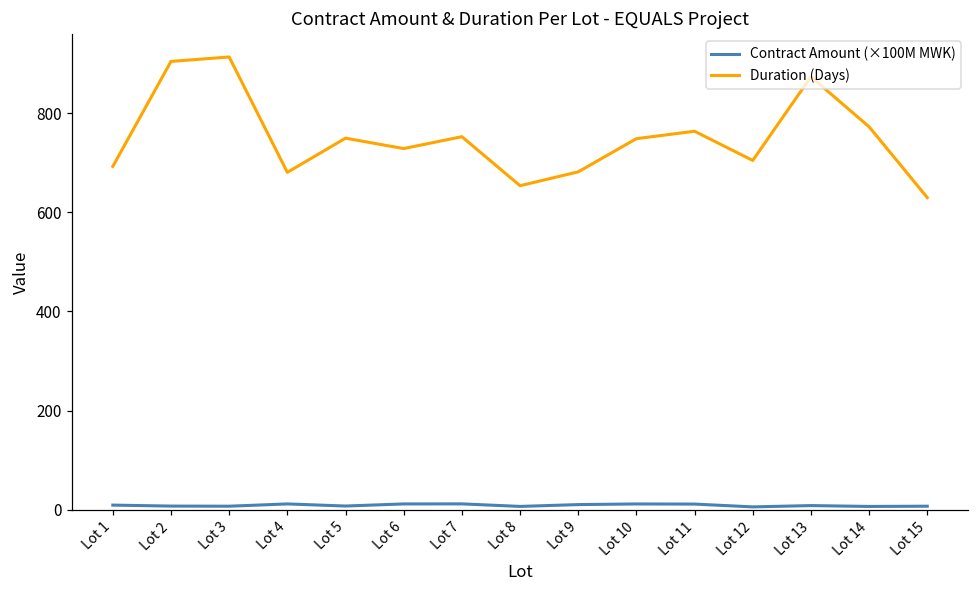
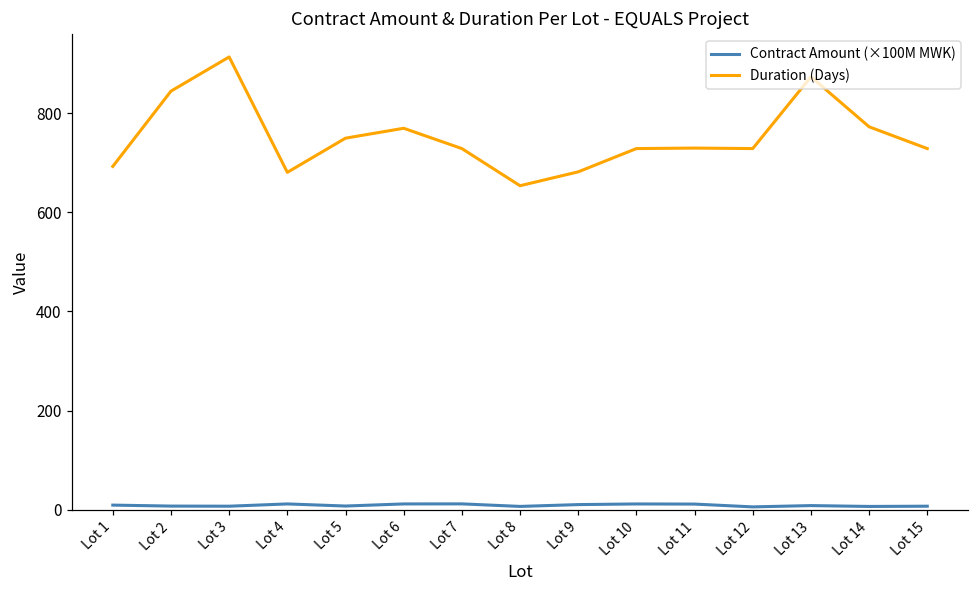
  {
    "Contract Amount (×100M MWK)": {
      "Lot 1": 10,
      "Lot 2": 10,
      "Lot 3": 10,
      "Lot 4": 10,
      "Lot 5": 10,
      "Lot 6": 10,
      "Lot 7": 10,
      "Lot 8": 10,
      "Lot 9": 10,
      "Lot 10": 10,
      "Lot 11": 10,
      "Lot 12": 10,
      "Lot 13": 10,
      "Lot 14": 10,
      "Lot 15": 10
    },
    "Duration (Days)": {
      "Lot 1": 690,
-     "Lot 2": 910,
+     "Lot 2": 850,
      "Lot 3": 910,
      "Lot 4": 680,
      "Lot 5": 750,
-     "Lot 6": 730,
-     "Lot 7": 750,
+     "Lot 6": 770,
+     "Lot 7": 730,
      "Lot 8": 650,
      "Lot 9": 680,
-     "Lot 10": 750,
-     "Lot 11": 760,
-     "Lot 12": 710,
+     "Lot 10": 730,
+     "Lot 11": 730,
+     "Lot 12": 730,
      "Lot 14": 770,
-     "Lot 15": 630
+     "Lot 15": 730
    }
  }
